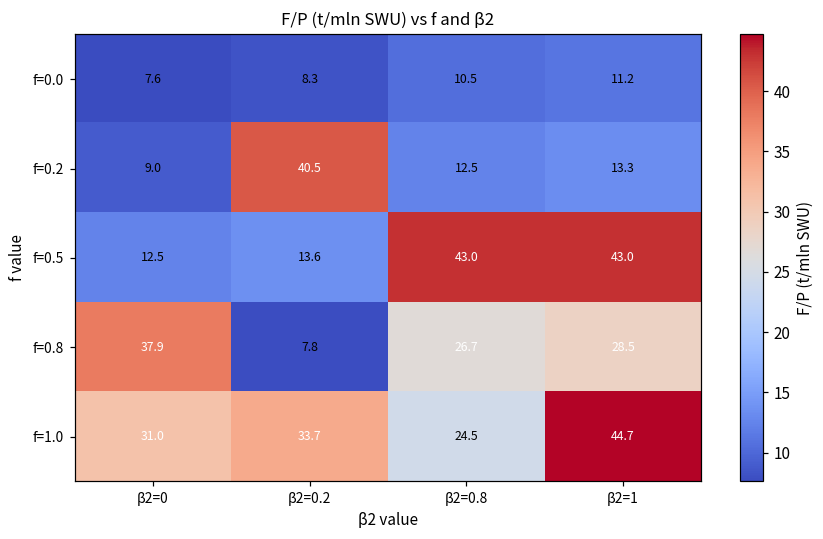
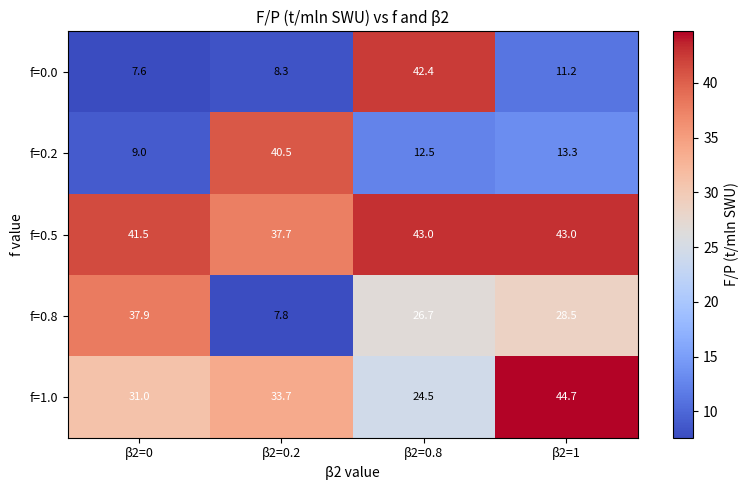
  {
    "f=0.0": {
      "β2=0": 7.6,
      "β2=0.2": 8.3,
-     "β2=0.8": 10.5,
+     "β2=0.8": 42.4,
      "β2=1": 11.2
    },
    "f=0.2": {
      "β2=0": 9.0,
      "β2=0.2": 40.5,
      "β2=0.8": 12.5,
      "β2=1": 13.3
    },
    "f=0.5": {
-     "β2=0": 12.5,
-     "β2=0.2": 13.6,
+     "β2=0": 41.5,
+     "β2=0.2": 37.7,
      "β2=0.8": 43.0,
      "β2=1": 43.0
    },
    "f=0.8": {
      "β2=0": 37.9,
      "β2=0.2": 7.8,
      "β2=1": 28.5
    },
    "f=1.0": {
      "β2=0": 31.0,
      "β2=0.2": 33.7,
      "β2=0.8": 24.5,
      "β2=1": 44.7
    }
  }
